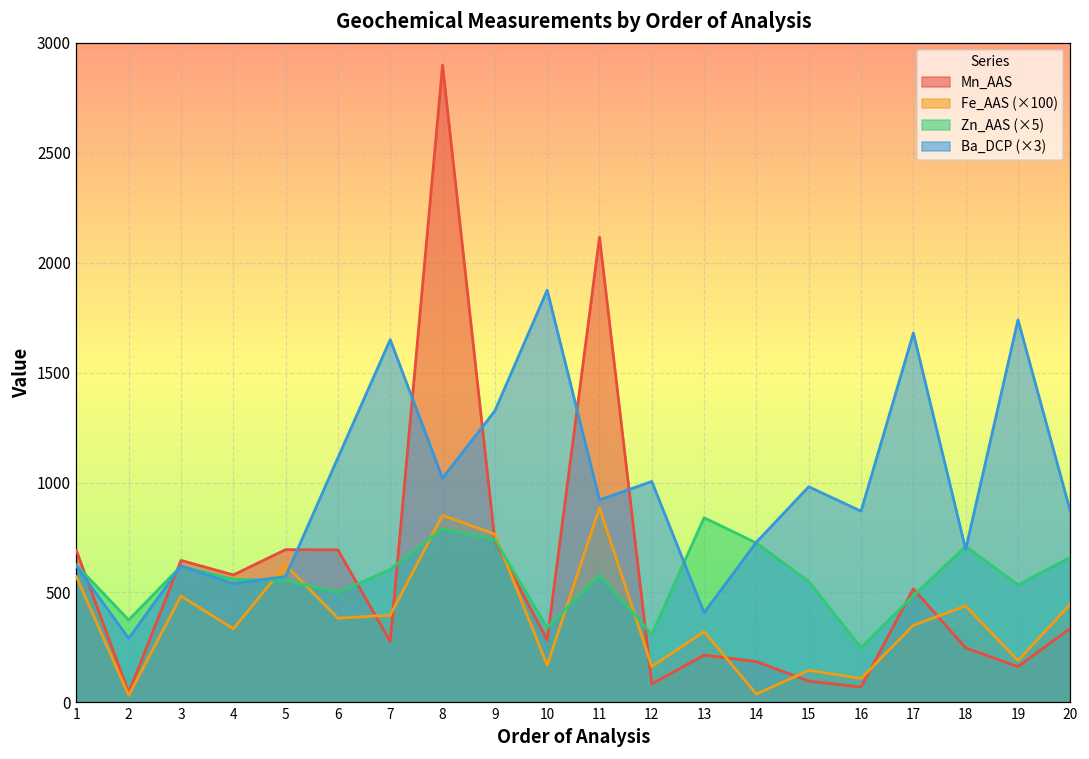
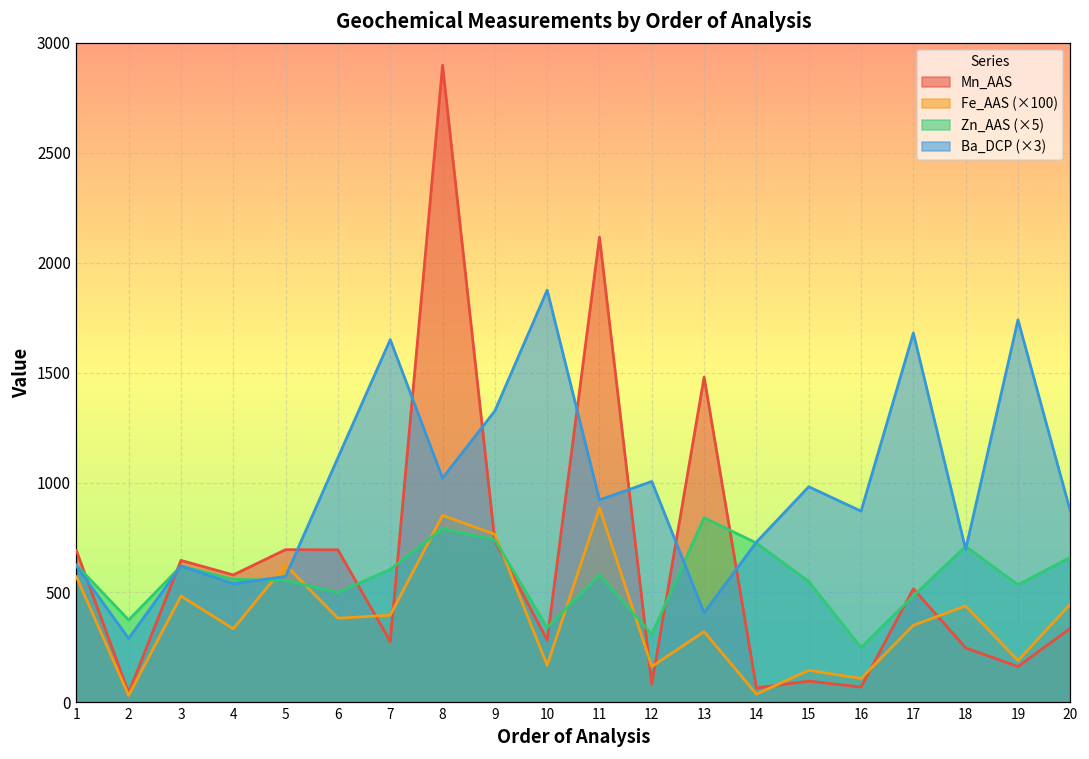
  {
    "Mn_AAS": {
      "1": 690,
      "3": 650,
      "4": 580,
      "5": 700,
      "6": 690,
      "7": 280,
      "8": 2900,
      "10": 280,
      "11": 2120,
      "12": 80,
-     "13": 220,
-     "14": 190,
+     "13": 1480,
+     "14": 70,
      "15": 100,
      "16": 70,
      "17": 520,
      "18": 250,
      "19": 160,
      "20": 340
    },
    "Fe_AAS (×100)": {
      "1": 570,
      "3": 480,
      "4": 340,
      "5": 630,
      "6": 380,
      "7": 400,
      "8": 850,
      "9": 770,
      "10": 170,
      "11": 890,
      "12": 160,
      "13": 320,
      "14": 40,
      "15": 150,
      "16": 110,
      "17": 350,
      "18": 440,
      "19": 190,
      "20": 450
    },
    "Zn_AAS (×5)": {
      "2": 380,
      "4": 560,
      "5": 560,
      "6": 500,
      "7": 610,
      "8": 790,
      "10": 340,
      "11": 580,
      "12": 310,
      "13": 840,
      "15": 550,
      "16": 250,
      "17": 490,
      "18": 710,
      "19": 540,
      "20": 660
    },
    "Ba_DCP (×3)": {
      "2": 290,
      "4": 540,
      "5": 570,
      "6": 1110,
      "7": 1650,
      "8": 1020,
      "9": 1330,
      "10": 1880,
      "11": 920,
      "12": 1010,
      "13": 410,
      "15": 980,
      "16": 870,
      "17": 1680,
      "18": 700,
      "19": 1740,
      "20": 870
    }
  }
